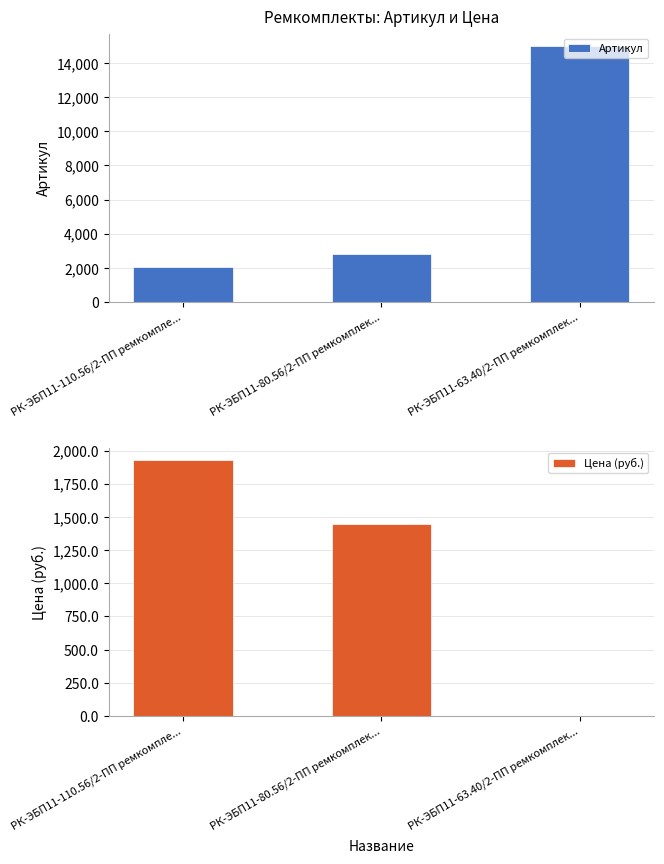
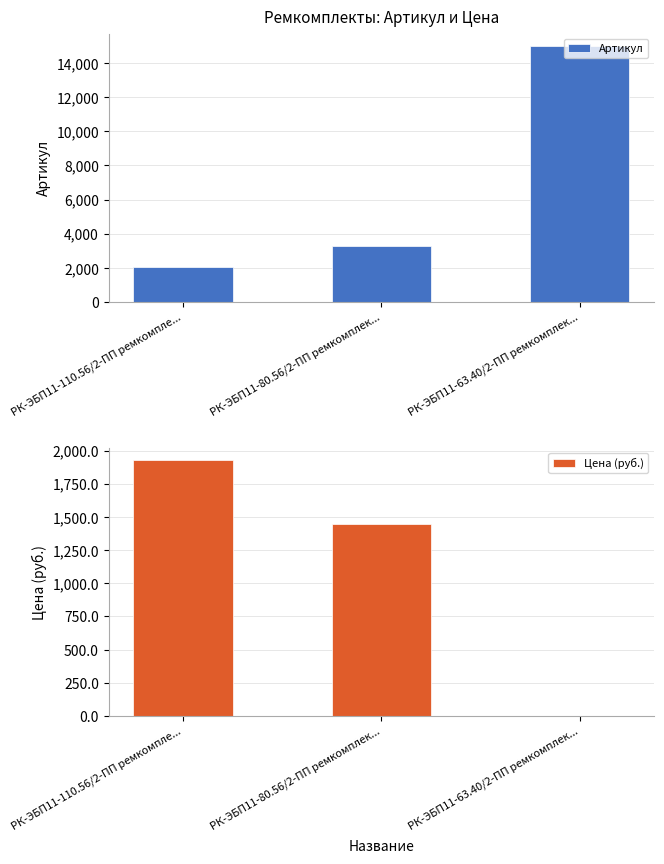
  {
    "Ремкомплекты: Артикул и Цена": {
      "РК-ЭБП11-110.56/2-ПП ремкомпле...": "2,000",
-     "РК-ЭБП11-80.56/2-ПП ремкомплек...": "2,800"
+     "РК-ЭБП11-80.56/2-ПП ремкомплек...": "3,300"
    }
  }
